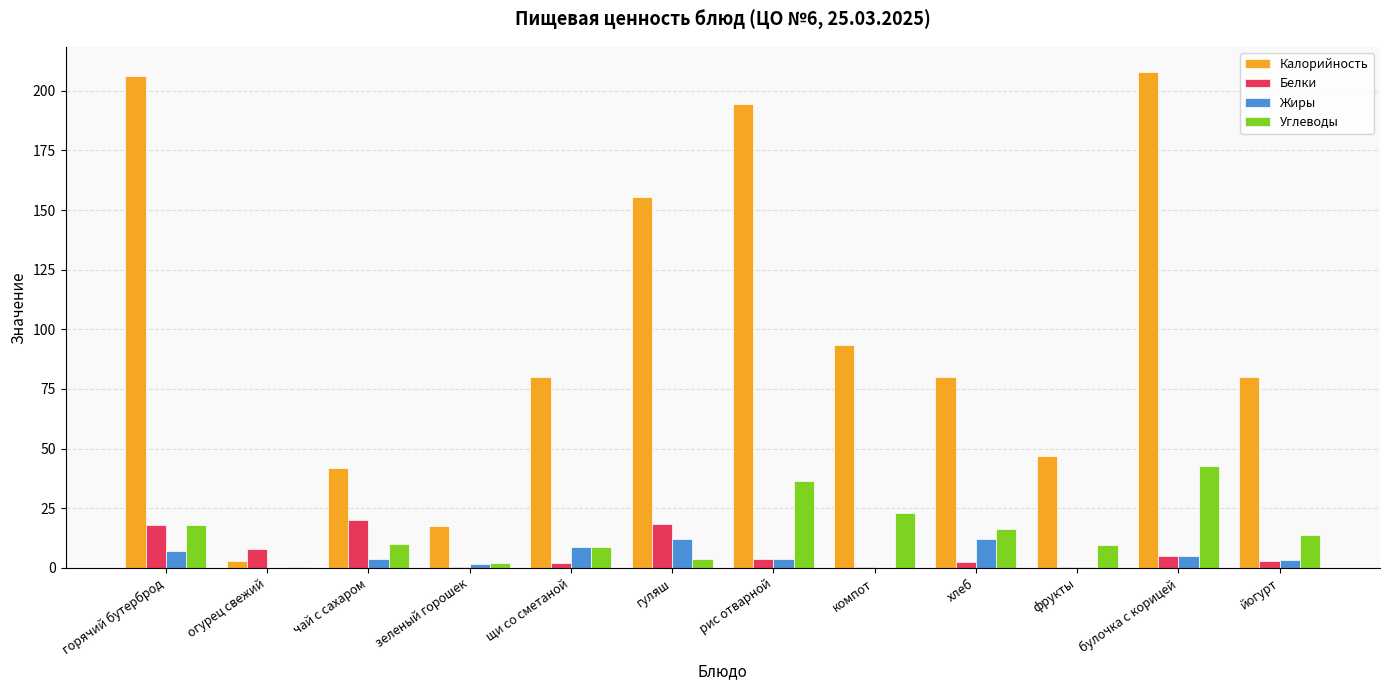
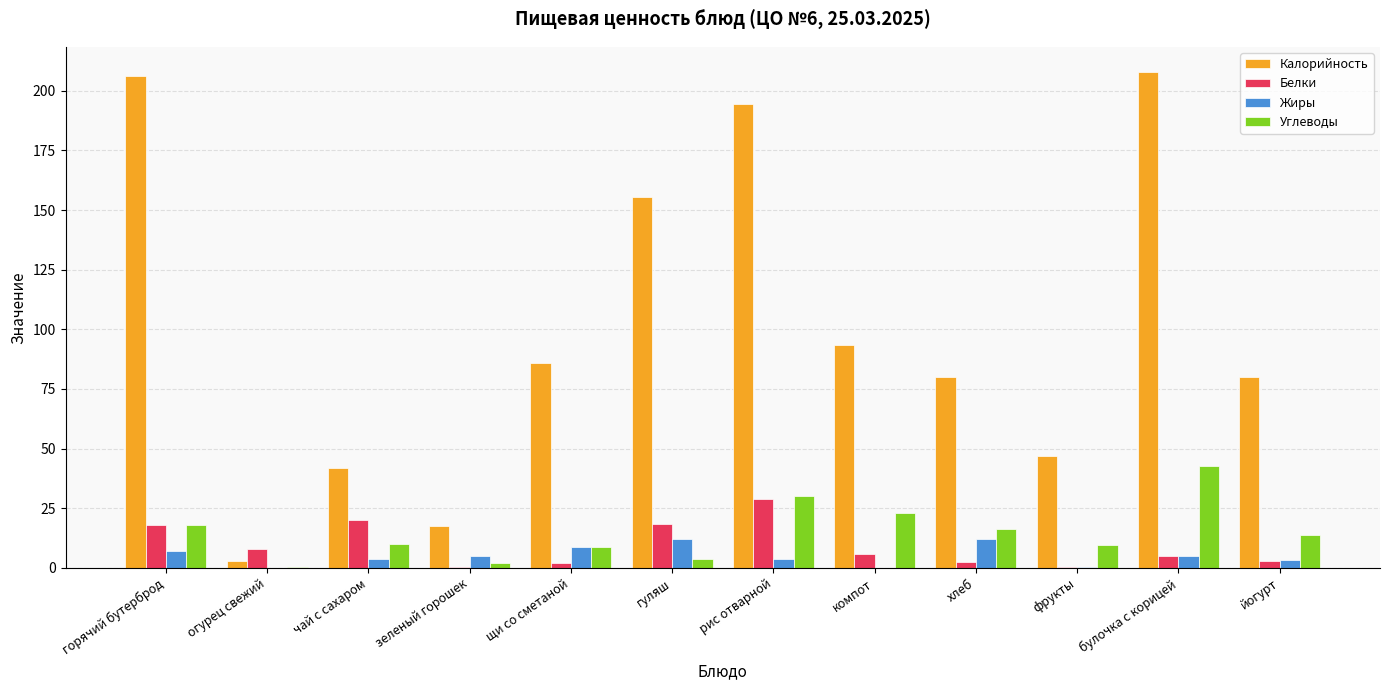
  {
    "Калорийность": {
      "горячий бутерброд": 206,
      "огурец свежий": 3,
      "чай с сахаром": 42,
      "зеленый горошек": 17,
-     "щи со сметаной": 80,
+     "щи со сметаной": 86,
      "гуляш": 155,
      "рис отварной": 195,
      "компот": 93,
      "хлеб": 80,
      "фрукты": 47,
      "булочка с корицей": 208,
      "йогурт": 80
    },
    "Белки": {
      "горячий бутерброд": 18,
      "огурец свежий": 8,
      "чай с сахаром": 20,
      "щи со сметаной": 2,
      "гуляш": 18,
-     "рис отварной": 4,
-     "компот": 0,
+     "рис отварной": 29,
+     "компот": 6,
      "хлеб": 3,
      "булочка с корицей": 5,
      "йогурт": 3
    },
    "Жиры": {
      "горячий бутерброд": 7,
      "чай с сахаром": 4,
-     "зеленый горошек": 2,
+     "зеленый горошек": 5,
      "щи со сметаной": 9,
      "гуляш": 12,
      "рис отварной": 4,
      "компот": 0,
      "хлеб": 12,
      "булочка с корицей": 5,
      "йогурт": 4
    },
    "Углеводы": {
      "горячий бутерброд": 18,
      "чай с сахаром": 10,
      "зеленый горошек": 2,
      "щи со сметаной": 9,
      "гуляш": 4,
-     "рис отварной": 36,
+     "рис отварной": 30,
      "компот": 23,
      "хлеб": 16,
      "фрукты": 10,
      "булочка с корицей": 43,
      "йогурт": 14
    }
  }
